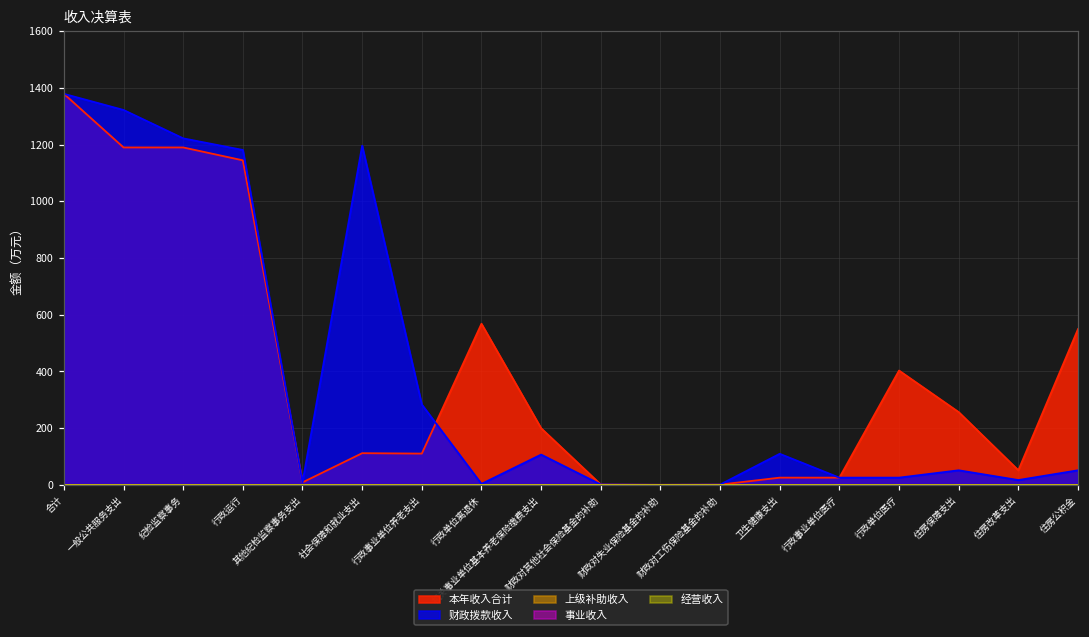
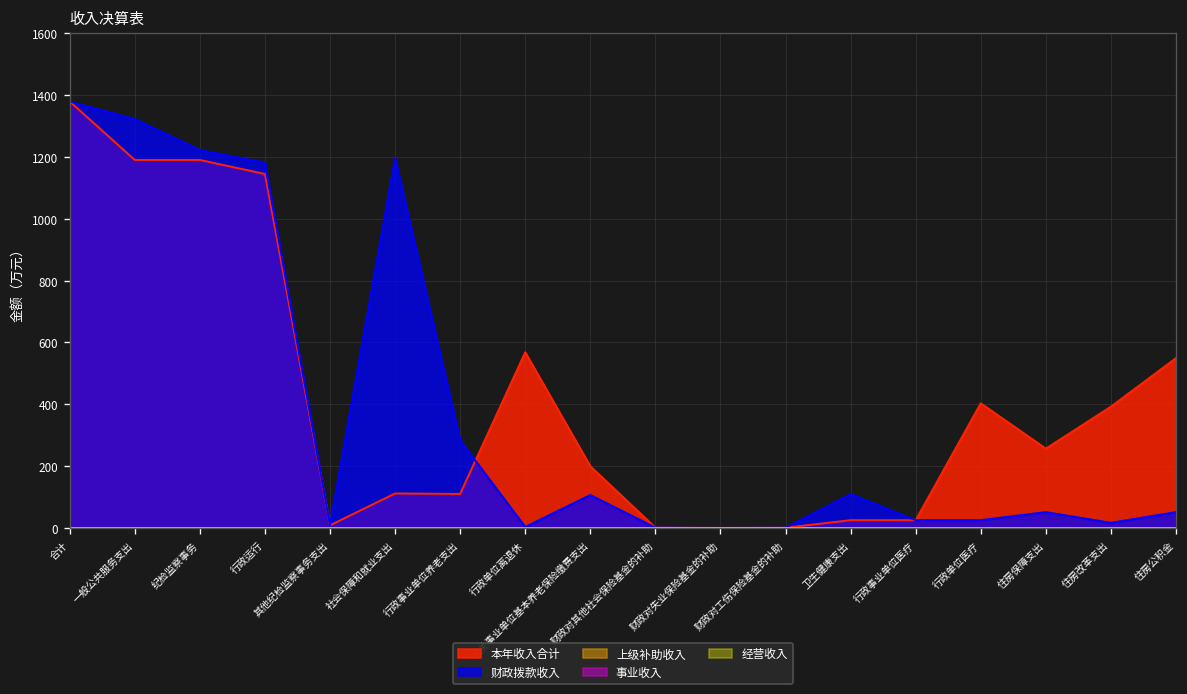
  {
    "本年收入合计": {
      "一般公共服务支出": 1190,
      "纪检监察事务": 1190,
      "行政运行": 1140,
      "社会保障和就业支出": 110,
      "行政事业单位养老支出": 110,
      "行政单位离退休": 570,
      "机关事业单位基本养老保险缴费支出": 200,
      "卫生健康支出": 30,
      "行政单位医疗": 400,
      "住房保障支出": 260,
-     "住房改革支出": 50,
+     "住房改革支出": 390,
      "住房公积金": 550
    },
    "财政拨款收入": {
      "一般公共服务支出": 1320,
      "纪检监察事务": 1220,
      "行政运行": 1180,
      "社会保障和就业支出": 1200,
      "行政事业单位养老支出": 280,
      "机关事业单位基本养老保险缴费支出": 110,
      "卫生健康支出": 110,
      "行政单位医疗": 30,
      "住房保障支出": 50,
      "住房改革支出": 20,
      "住房公积金": 50
    },
    "经营收入": {
      "合计": 0,
      "一般公共服务支出": 0,
      "纪检监察事务": 0,
      "行政运行": 0,
      "社会保障和就业支出": 0,
      "行政事业单位养老支出": 0,
      "机关事业单位基本养老保险缴费支出": 0,
      "卫生健康支出": 0,
      "行政事业单位医疗": 0,
      "行政单位医疗": 0,
      "住房保障支出": 0,
      "住房改革支出": 0,
      "住房公积金": 0
    }
  }
